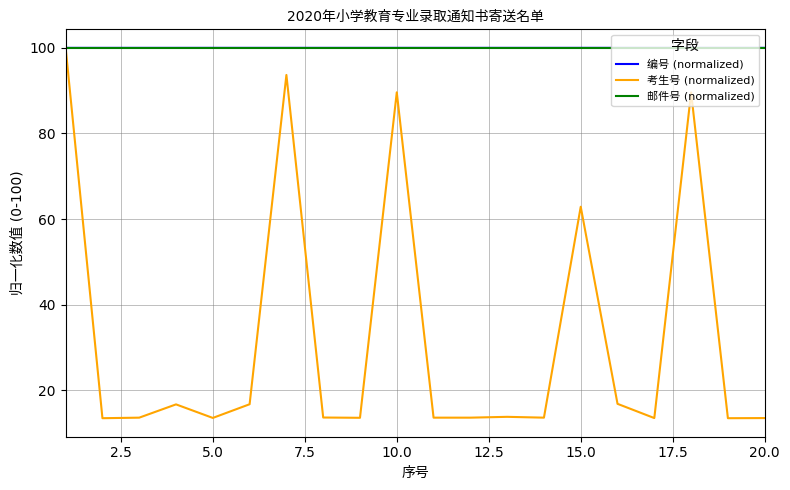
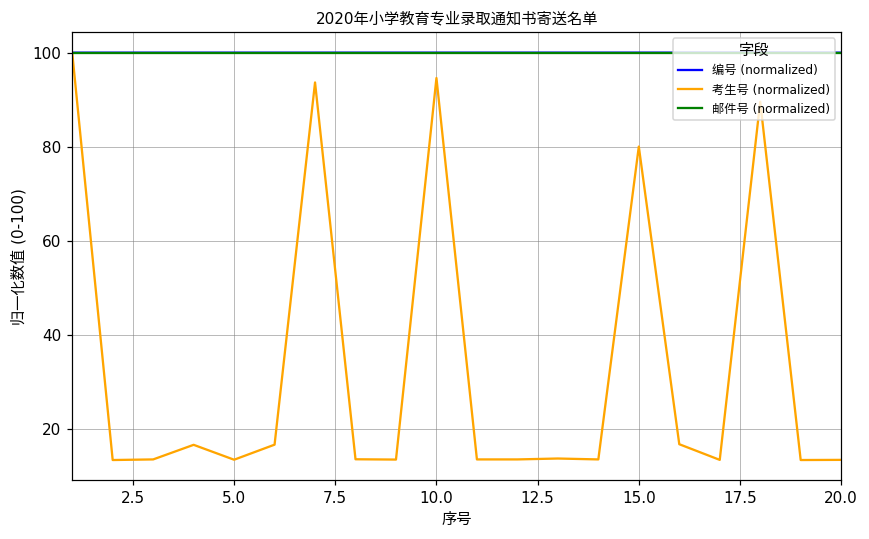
  {
    "邮件号 (normalized)": {
      "5.0": 100,
      "10.0": 100,
      "15.0": 100,
      "20.0": 100
    },
    "考生号 (normalized)": {
      "5.0": 14,
-     "10.0": 90,
-     "15.0": 63,
+     "10.0": 95,
+     "15.0": 80,
      "20.0": 13
    }
  }
